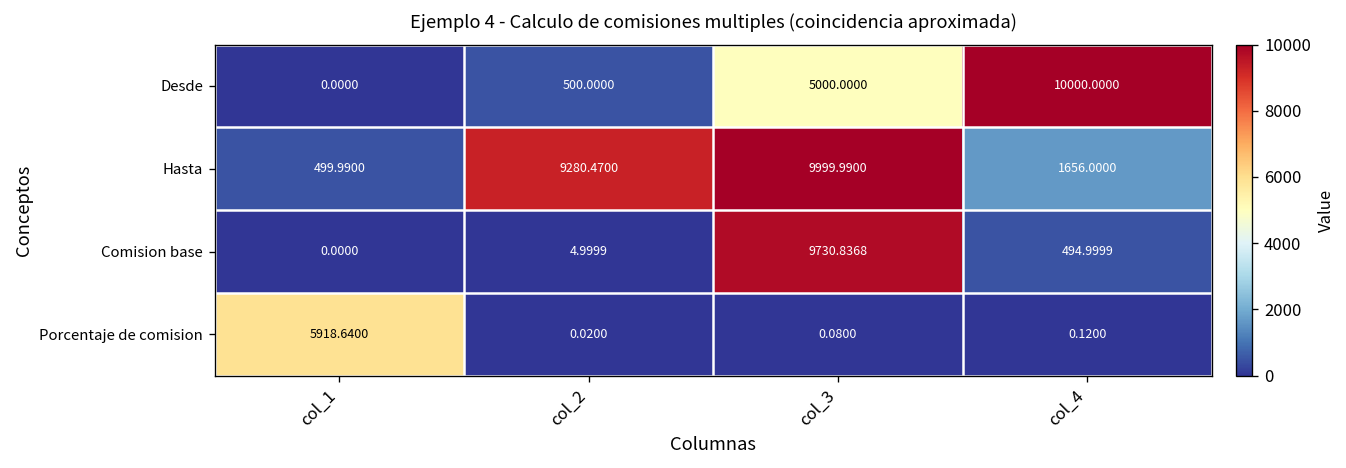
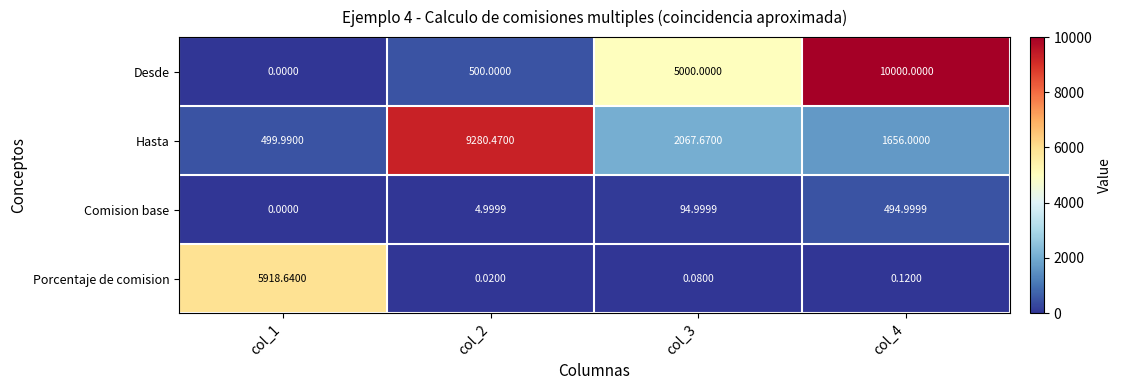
  {
    "Desde": {
      "col_1": 0.0000,
      "col_2": 500.0000,
      "col_3": 5000.0000,
      "col_4": 10000.0000
    },
    "Hasta": {
      "col_1": 499.9900,
      "col_2": 9280.4700,
-     "col_3": 9999.9900,
+     "col_3": 2067.6700,
      "col_4": 1656.0000
    },
    "Comision base": {
      "col_1": 0.0000,
      "col_2": 4.9999,
-     "col_3": 9730.8368,
+     "col_3": 94.9999,
      "col_4": 494.9999
    },
    "Porcentaje de comision": {
      "col_1": 5918.6400,
      "col_2": 0.0200,
      "col_3": 0.0800,
      "col_4": 0.1200
    }
  }
